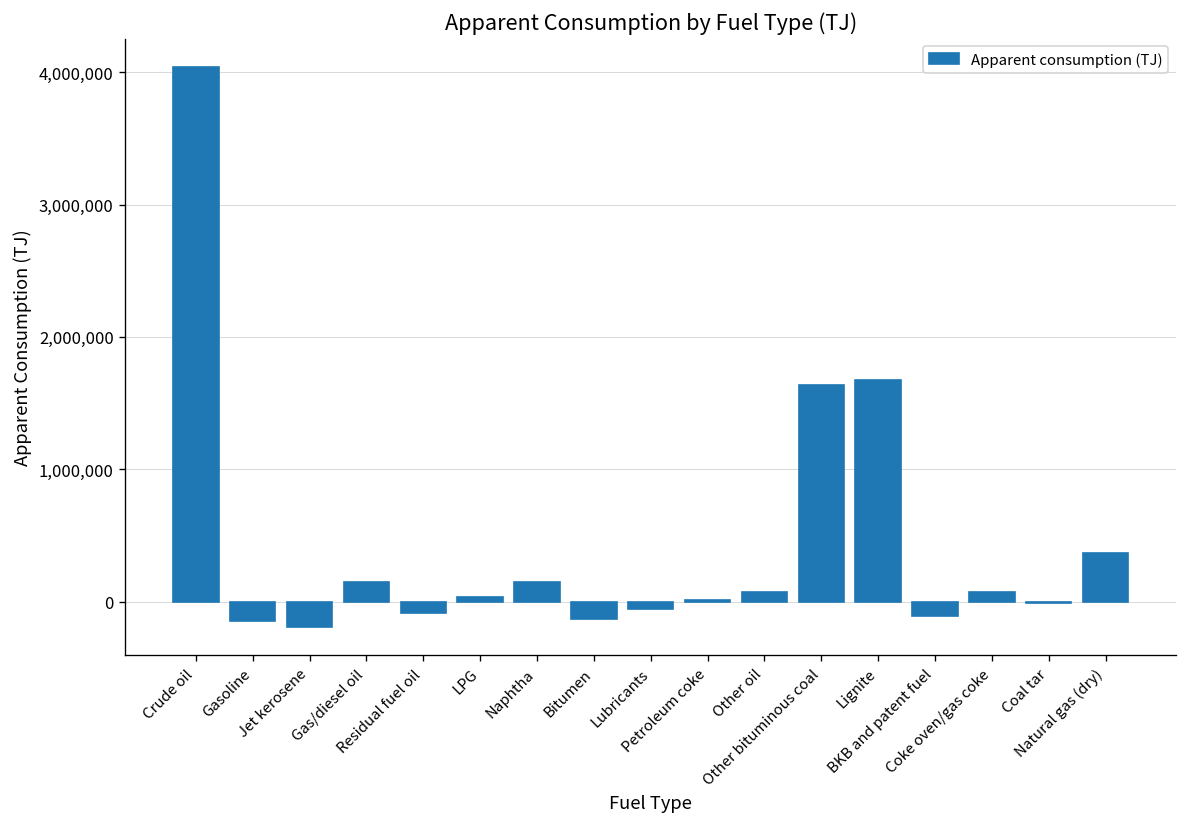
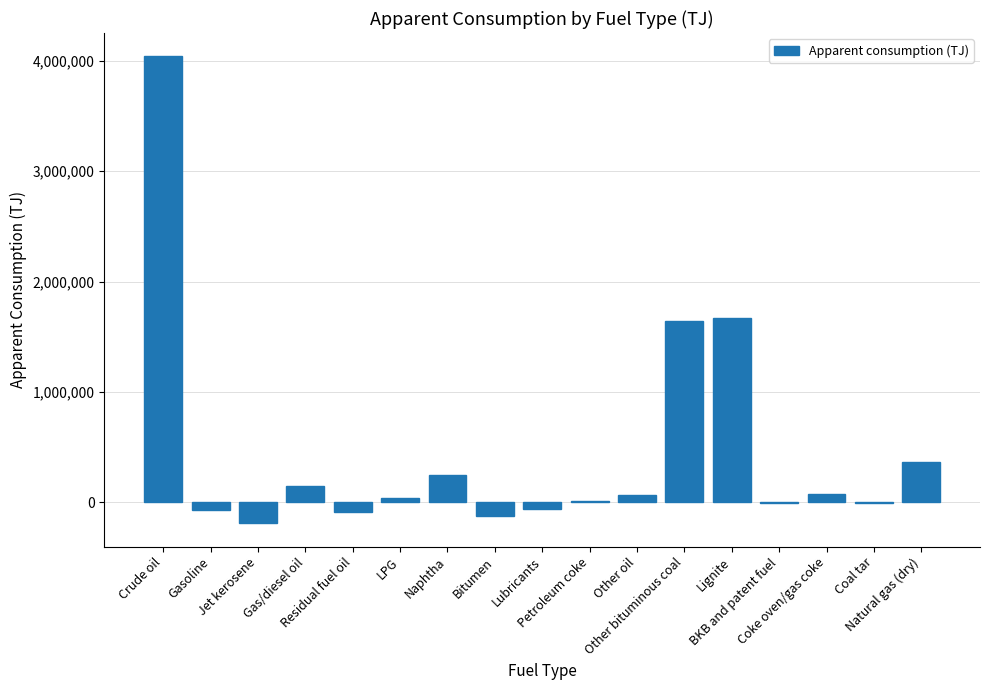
  {
    "Crude oil": "4,040,000",
-   "Gasoline": "-140,000",
+   "Gasoline": "-70,000",
    "Jet kerosene": "-190,000",
    "Gas/diesel oil": "150,000",
    "Residual fuel oil": "-80,000",
    "LPG": "30,000",
-   "Naphtha": "150,000",
+   "Naphtha": "250,000",
    "Bitumen": "-130,000",
    "Lubricants": "-60,000",
    "Other oil": "70,000",
    "Other bituminous coal": "1,640,000",
    "Lignite": "1,670,000",
-   "BKB and patent fuel": "-110,000",
+   "BKB and patent fuel": "-10,000",
    "Coke oven/gas coke": "70,000",
    "Natural gas (dry)": "360,000"
  }
